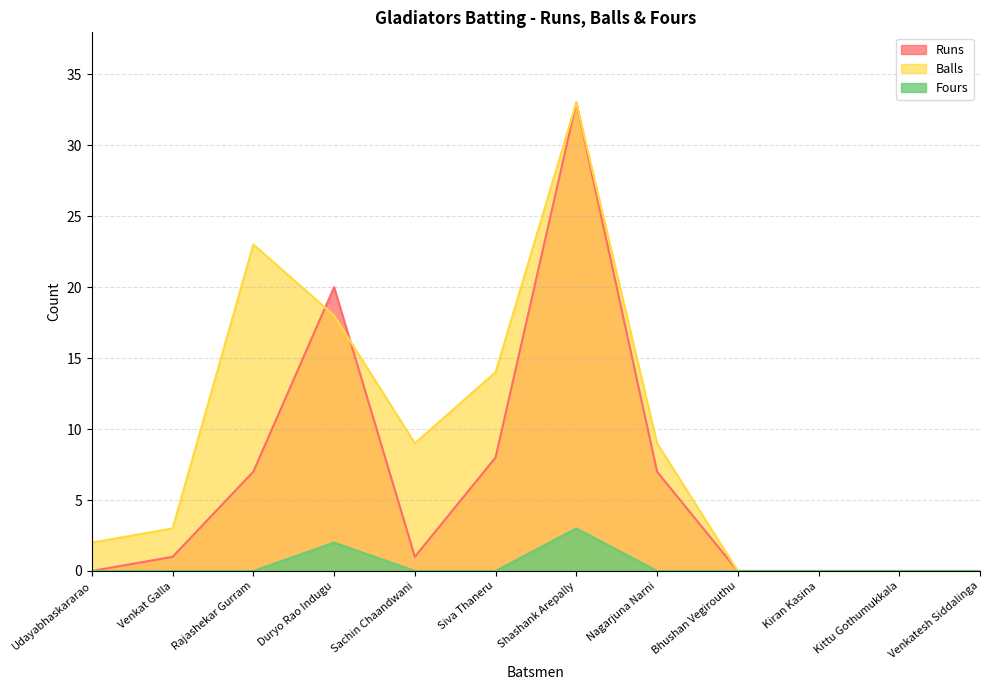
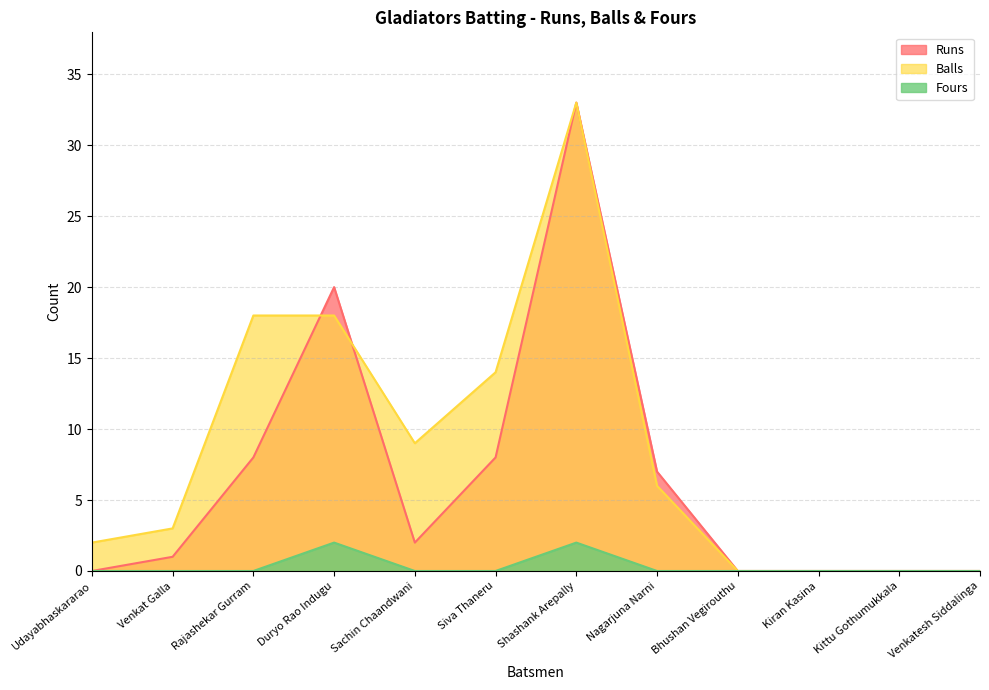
  {
    "Runs": {
      "Venkat Galla": 1,
-     "Rajashekar Gurram": 7,
+     "Rajashekar Gurram": 8,
      "Duryo Rao Indugu": 20,
-     "Sachin Chaandwani": 1,
+     "Sachin Chaandwani": 2,
      "Siva Thaneru": 8,
      "Nagarjuna Narni": 7
    },
    "Balls": {
      "Udayabhaskararao": 2,
      "Venkat Galla": 3,
-     "Rajashekar Gurram": 23,
+     "Rajashekar Gurram": 18,
      "Duryo Rao Indugu": 18,
      "Sachin Chaandwani": 9,
      "Siva Thaneru": 14,
-     "Nagarjuna Narni": 9
+     "Nagarjuna Narni": 6
    },
    "Fours": {
      "Venkat Galla": 0,
      "Rajashekar Gurram": 0,
      "Duryo Rao Indugu": 2,
      "Sachin Chaandwani": 0,
      "Siva Thaneru": 0,
-     "Shashank Arepally": 3,
+     "Shashank Arepally": 2,
      "Nagarjuna Narni": 0
    }
  }
